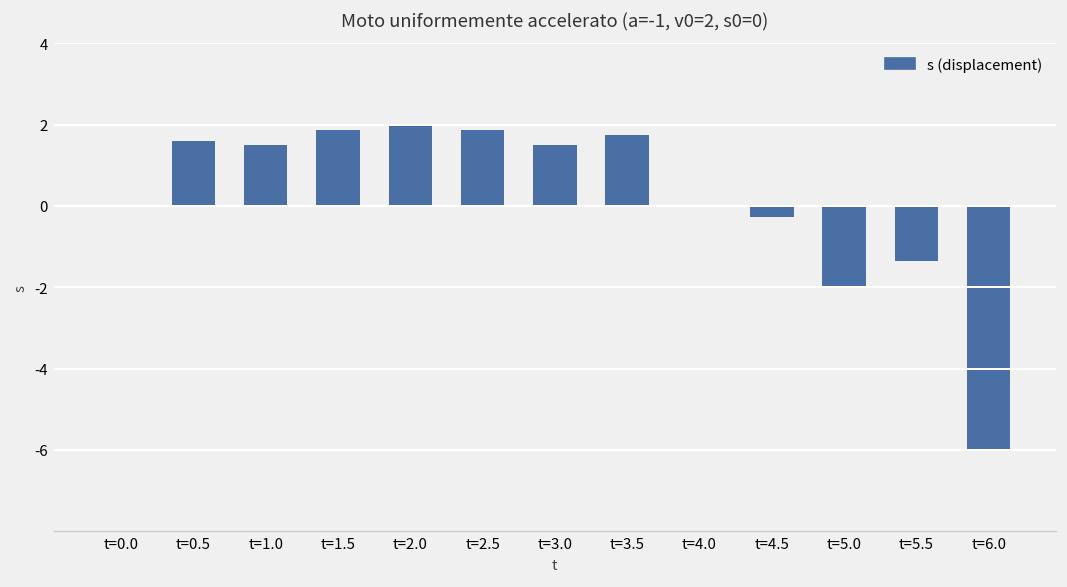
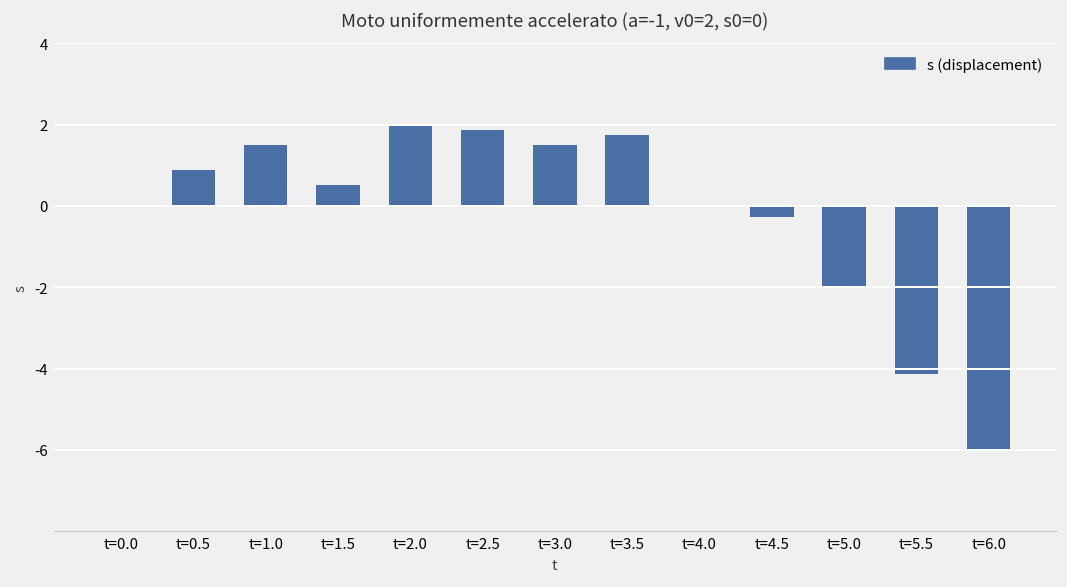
  {
    "t=0.0": 0.0,
-   "t=0.5": 1.6,
+   "t=0.5": 0.9,
    "t=1.0": 1.5,
-   "t=1.5": 1.9,
+   "t=1.5": 0.5,
    "t=2.0": 2.0,
    "t=2.5": 1.9,
    "t=3.0": 1.5,
    "t=3.5": 1.7,
    "t=4.0": 0.0,
    "t=4.5": -0.3,
    "t=5.0": -2.0,
-   "t=5.5": -1.3,
+   "t=5.5": -4.1,
    "t=6.0": -6.0
  }
